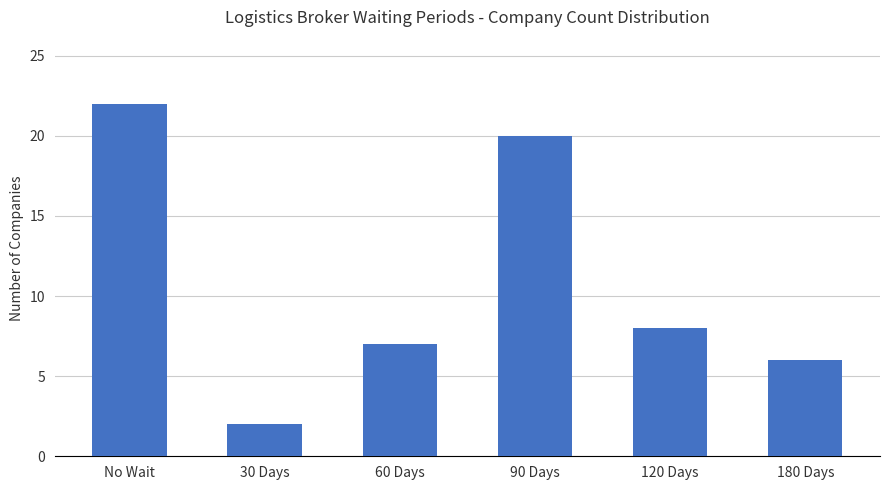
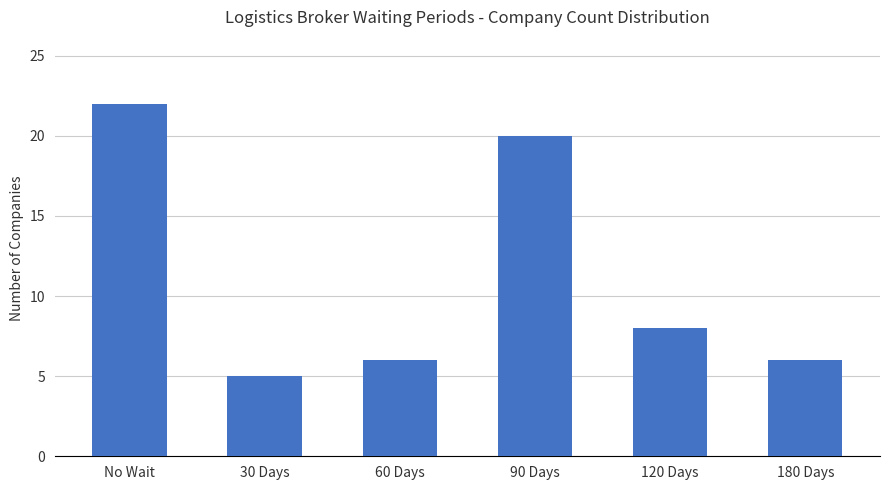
  {
    "No Wait": 22,
-   "30 Days": 2,
-   "60 Days": 7,
+   "30 Days": 5,
+   "60 Days": 6,
    "90 Days": 20,
    "120 Days": 8,
    "180 Days": 6
  }
